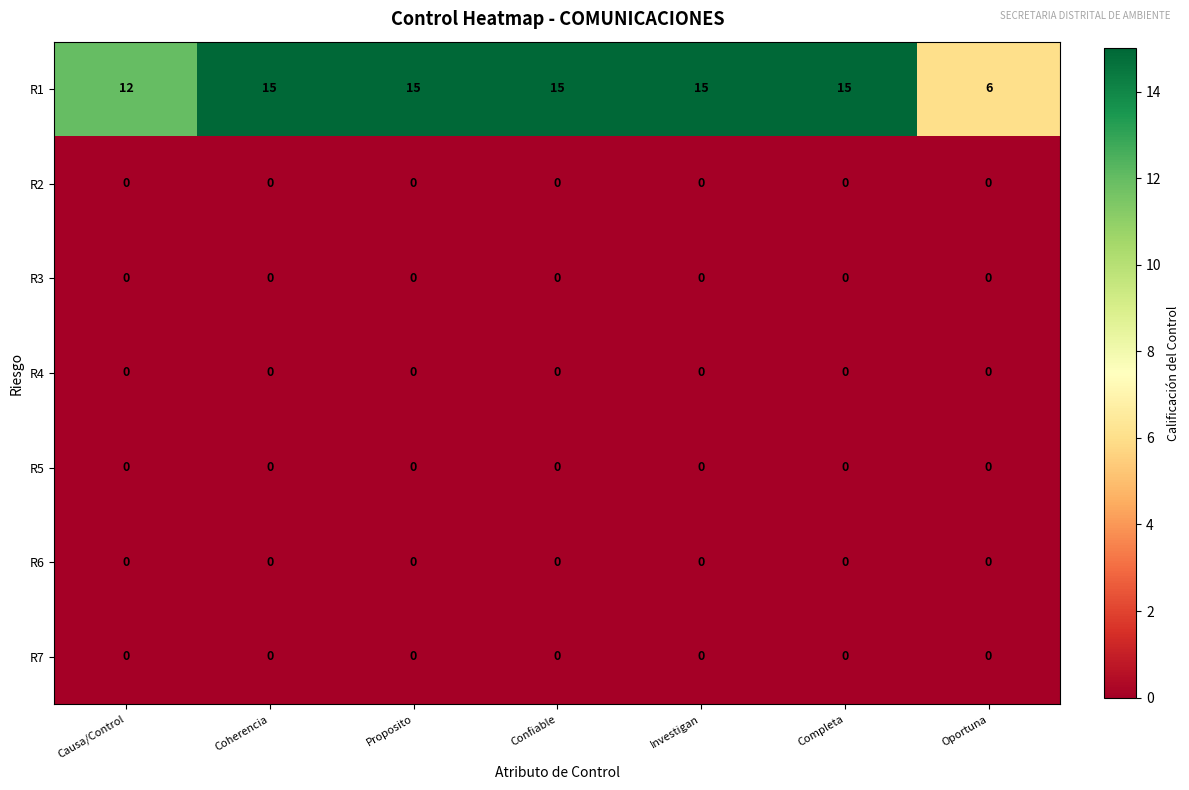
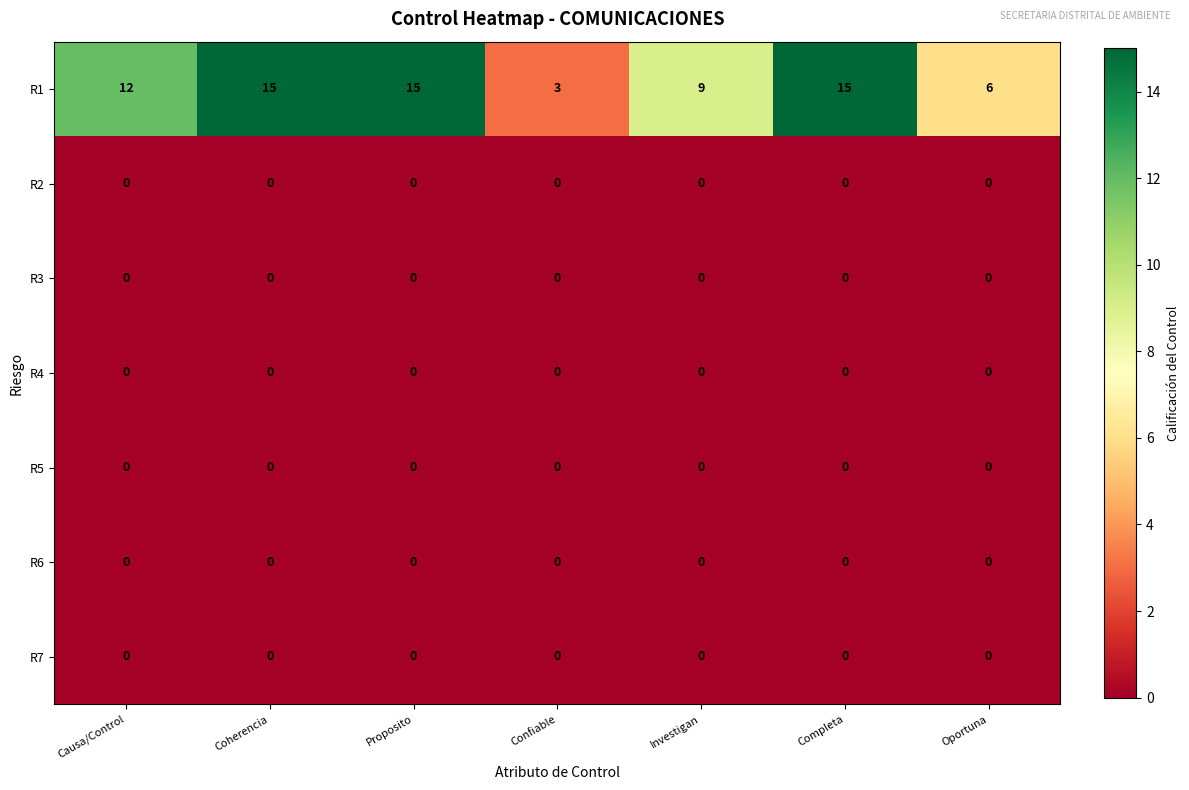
  {
    "R1": {
      "Causa/Control": 12,
      "Coherencia": 15,
      "Proposito": 15,
-     "Confiable": 15,
-     "Investigan": 15,
+     "Confiable": 3,
+     "Investigan": 9,
      "Completa": 15,
      "Oportuna": 6
    },
    "R2": {
      "Causa/Control": 0,
      "Coherencia": 0,
      "Proposito": 0,
      "Confiable": 0,
      "Investigan": 0,
      "Completa": 0,
      "Oportuna": 0
    },
    "R3": {
      "Causa/Control": 0,
      "Coherencia": 0,
      "Proposito": 0,
      "Confiable": 0,
      "Investigan": 0,
      "Completa": 0,
      "Oportuna": 0
    },
    "R4": {
      "Causa/Control": 0,
      "Coherencia": 0,
      "Proposito": 0,
      "Confiable": 0,
      "Investigan": 0,
      "Completa": 0,
      "Oportuna": 0
    },
    "R5": {
      "Causa/Control": 0,
      "Coherencia": 0,
      "Proposito": 0,
      "Confiable": 0,
      "Investigan": 0,
      "Completa": 0,
      "Oportuna": 0
    },
    "R6": {
      "Causa/Control": 0,
      "Coherencia": 0,
      "Proposito": 0,
      "Confiable": 0,
      "Investigan": 0,
      "Completa": 0,
      "Oportuna": 0
    },
    "R7": {
      "Causa/Control": 0,
      "Coherencia": 0,
      "Proposito": 0,
      "Confiable": 0,
      "Investigan": 0,
      "Completa": 0,
      "Oportuna": 0
    }
  }
